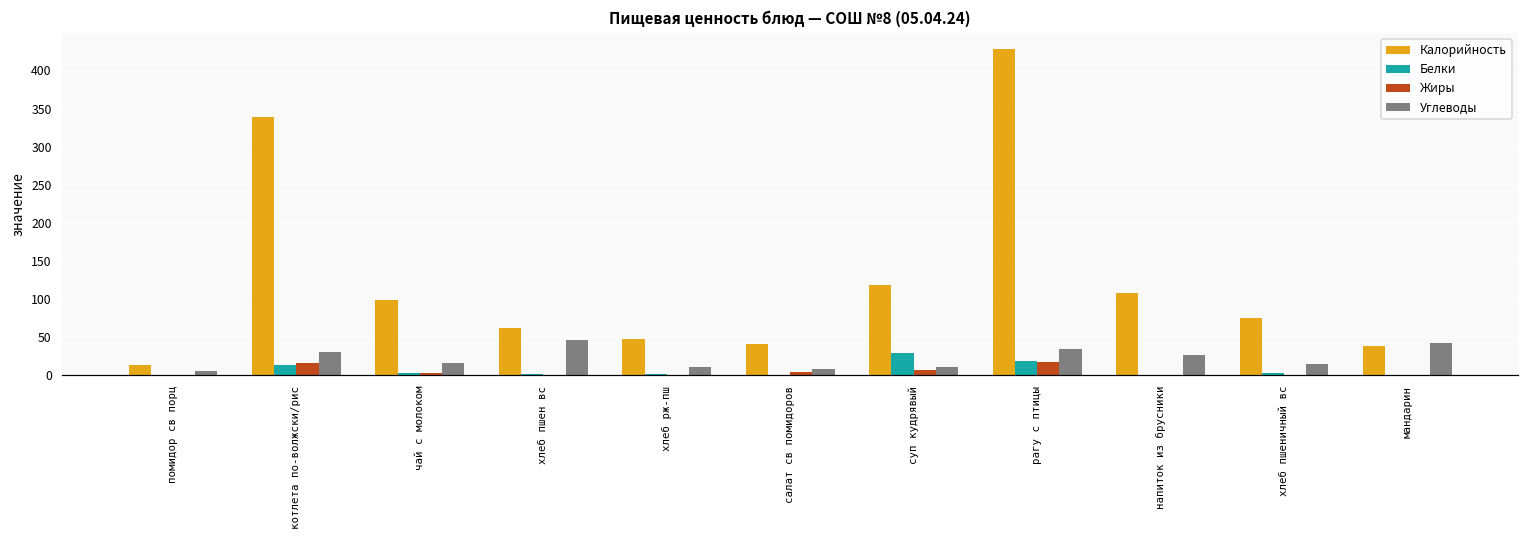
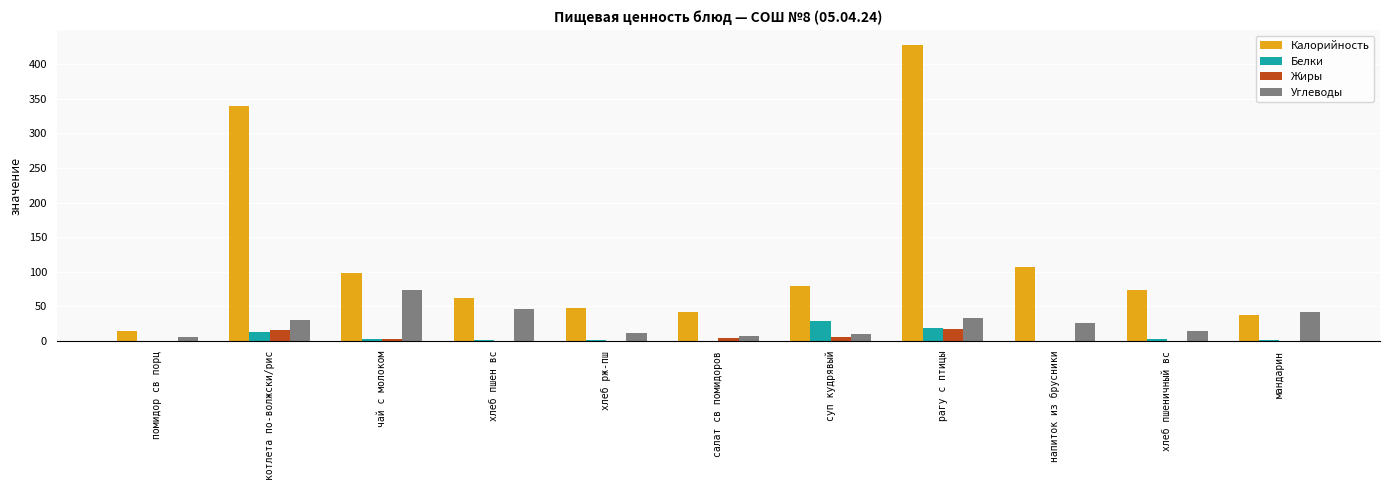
  {
    "Калорийность": {
      "помидор св порц": 10,
      "котлета по-волжски/рис": 340,
      "чай с молоком": 100,
      "хлеб пшен вс": 60,
      "хлеб рж-пш": 50,
      "салат св помидоров": 40,
-     "суп кудрявый": 120,
+     "суп кудрявый": 80,
      "рагу с птицы": 430,
      "напиток из брусники": 110,
      "хлеб пшеничный вс": 70,
      "мандарин": 40
    },
    "Белки": {
      "котлета по-волжски/рис": 10,
      "суп кудрявый": 30,
      "рагу с птицы": 20
    },
    "Жиры": {
      "котлета по-волжски/рис": 20,
      "салат св помидоров": 0,
      "суп кудрявый": 10,
      "рагу с птицы": 20
    },
    "Углеводы": {
      "помидор св порц": 10,
      "котлета по-волжски/рис": 30,
-     "чай с молоком": 20,
+     "чай с молоком": 70,
      "хлеб пшен вс": 50,
      "хлеб рж-пш": 10,
      "салат св помидоров": 10,
      "суп кудрявый": 10,
      "рагу с птицы": 30,
      "напиток из брусники": 30,
      "хлеб пшеничный вс": 20,
      "мандарин": 40
    }
  }
